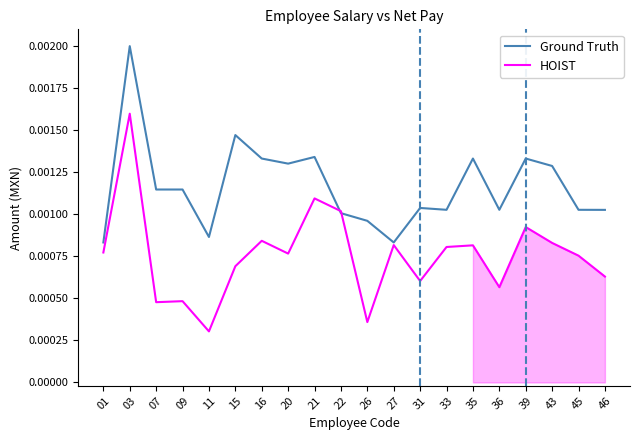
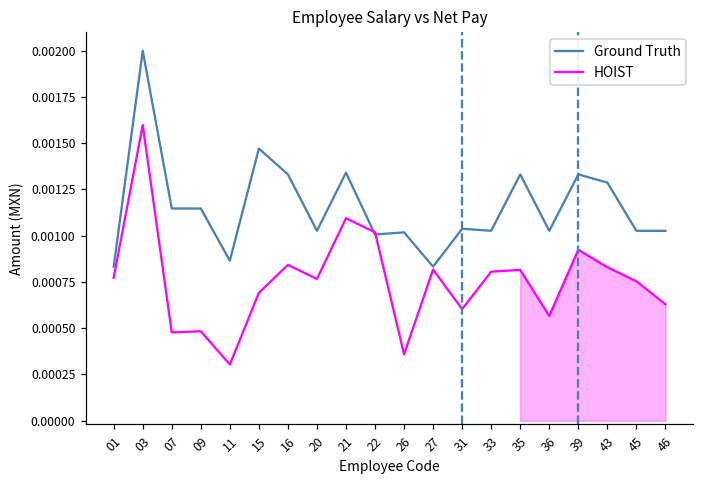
  {
    "Ground Truth": {
      "01": 0.00083,
      "03": 0.00200,
      "07": 0.00115,
      "09": 0.00115,
      "11": 0.00087,
      "15": 0.00147,
      "16": 0.00133,
-     "20": 0.00130,
+     "20": 0.00103,
      "21": 0.00134,
-     "26": 0.00096,
+     "26": 0.00102,
      "27": 0.00083,
      "31": 0.00104,
      "33": 0.00103,
      "35": 0.00133,
      "36": 0.00103,
      "39": 0.00133,
      "43": 0.00129,
      "45": 0.00103,
      "46": 0.00103
    }
  }
